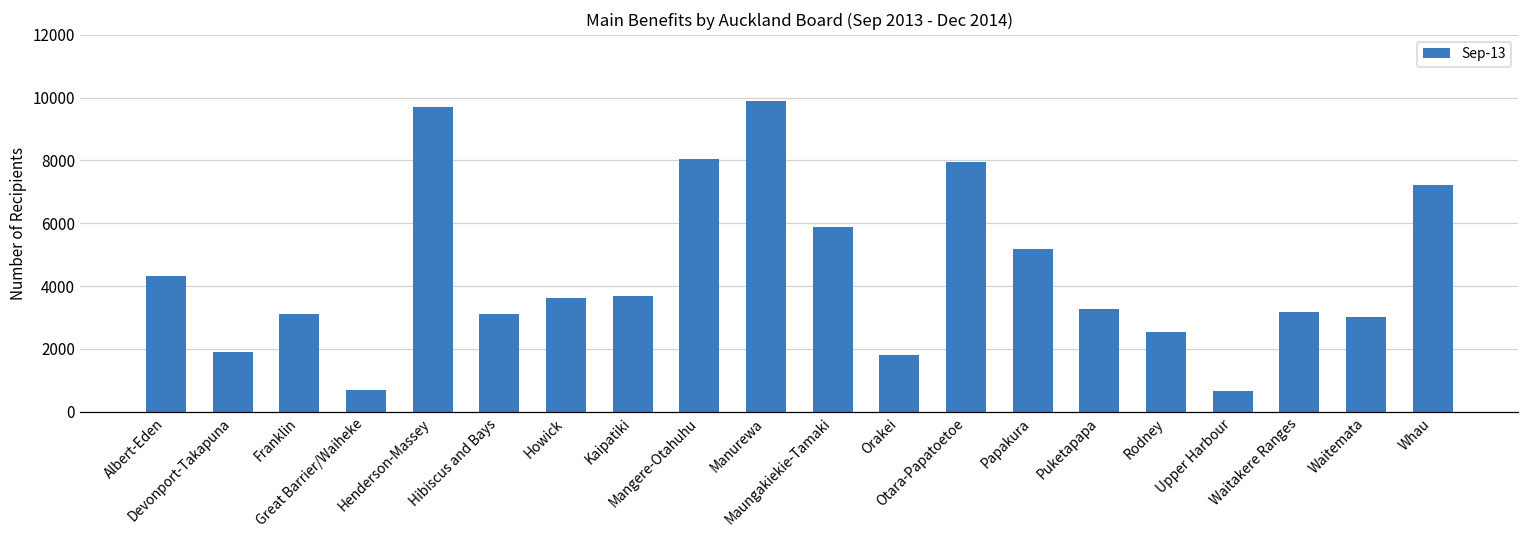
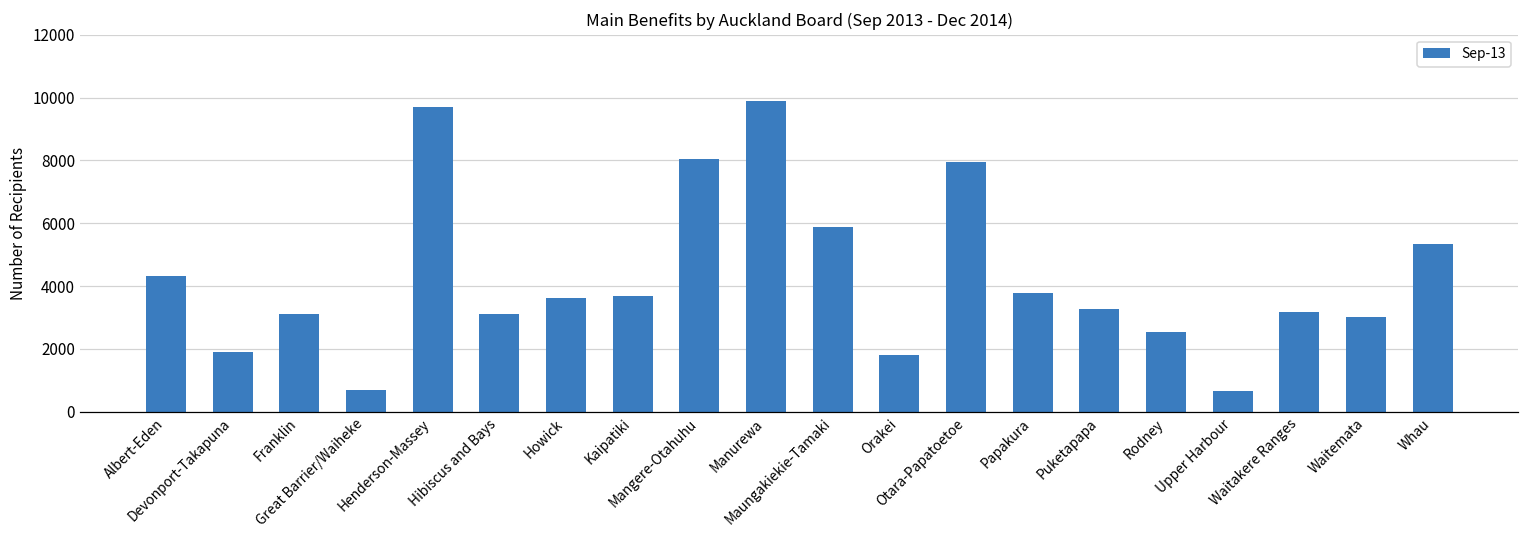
  {
    "Albert-Eden": 4300,
    "Devonport-Takapuna": 1900,
    "Franklin": 3100,
    "Great Barrier/Waiheke": 700,
    "Henderson-Massey": 9700,
    "Hibiscus and Bays": 3100,
    "Howick": 3600,
    "Kaipatiki": 3700,
    "Mangere-Otahuhu": 8000,
    "Manurewa": 9900,
    "Maungakiekie-Tamaki": 5900,
    "Orakei": 1800,
    "Otara-Papatoetoe": 8000,
-   "Papakura": 5200,
+   "Papakura": 3800,
    "Puketapapa": 3300,
    "Rodney": 2500,
    "Upper Harbour": 700,
    "Waitakere Ranges": 3200,
    "Waitemata": 3000,
-   "Whau": 7200
+   "Whau": 5300
  }
